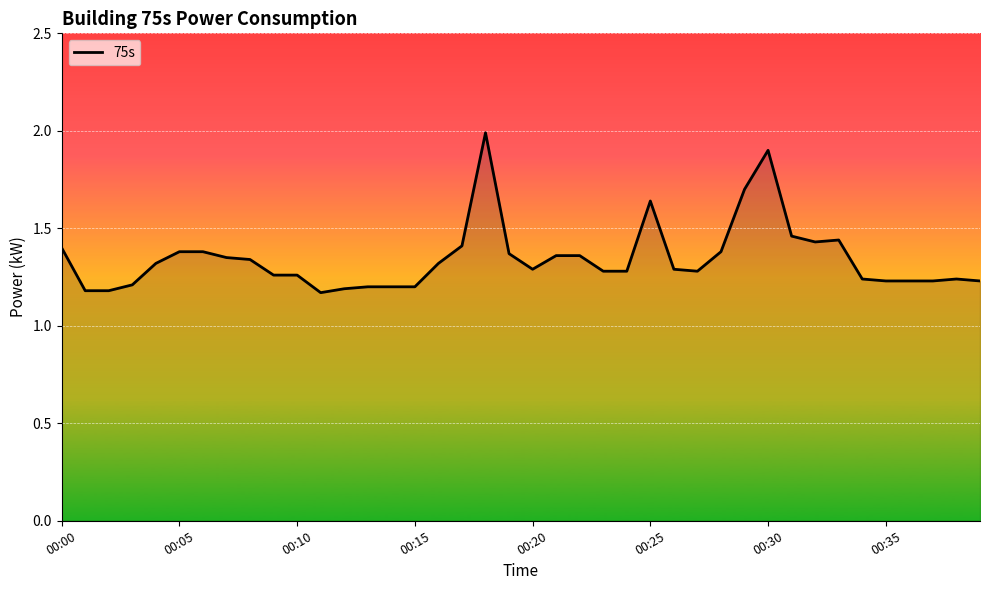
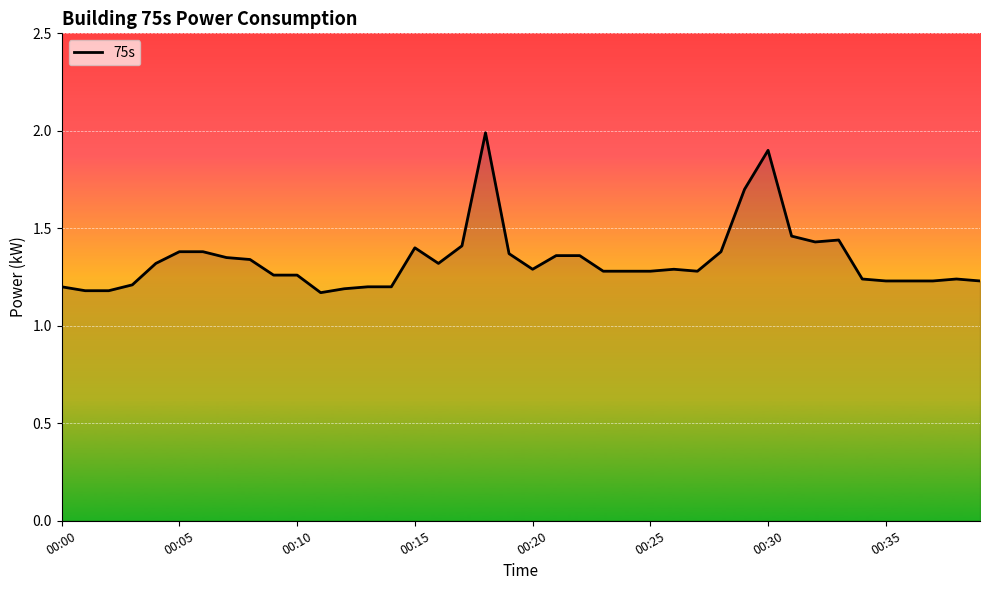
  {
-   "00:00": 1.4,
+   "00:00": 1.2,
    "00:05": 1.38,
    "00:10": 1.26,
-   "00:15": 1.2,
+   "00:15": 1.4,
    "00:20": 1.29,
-   "00:25": 1.64,
+   "00:25": 1.28,
    "00:30": 1.90,
    "00:35": 1.23
  }
